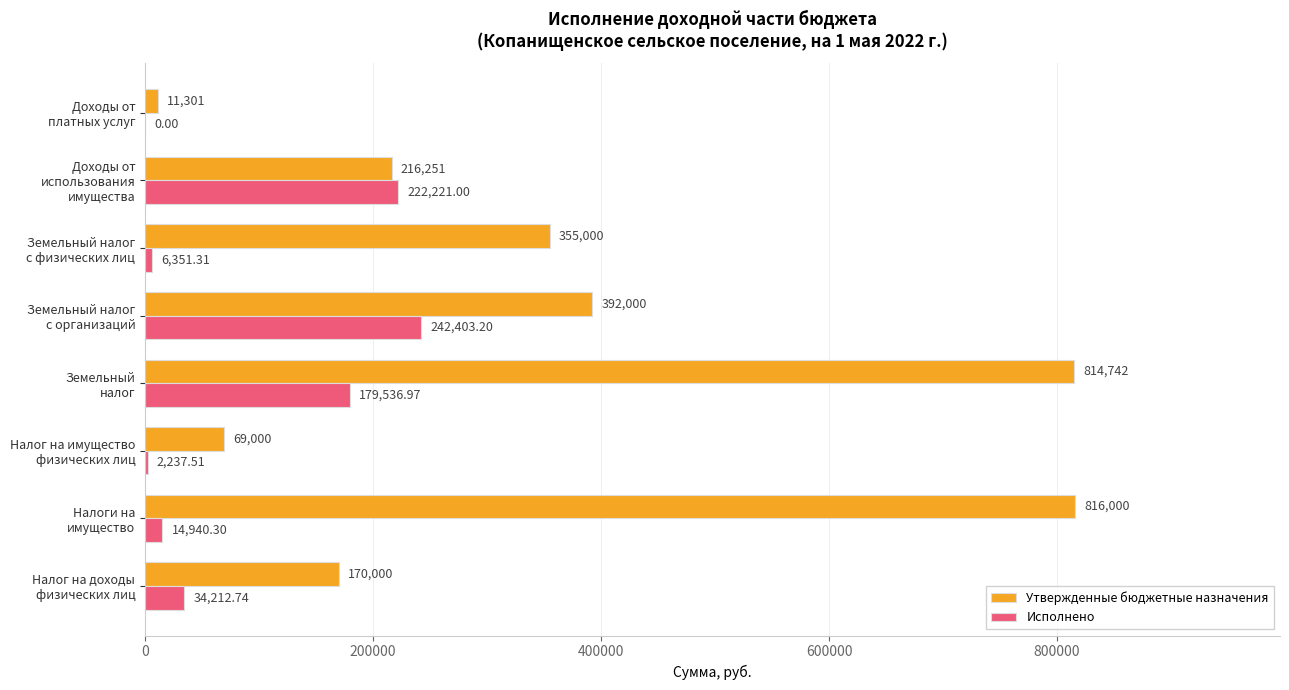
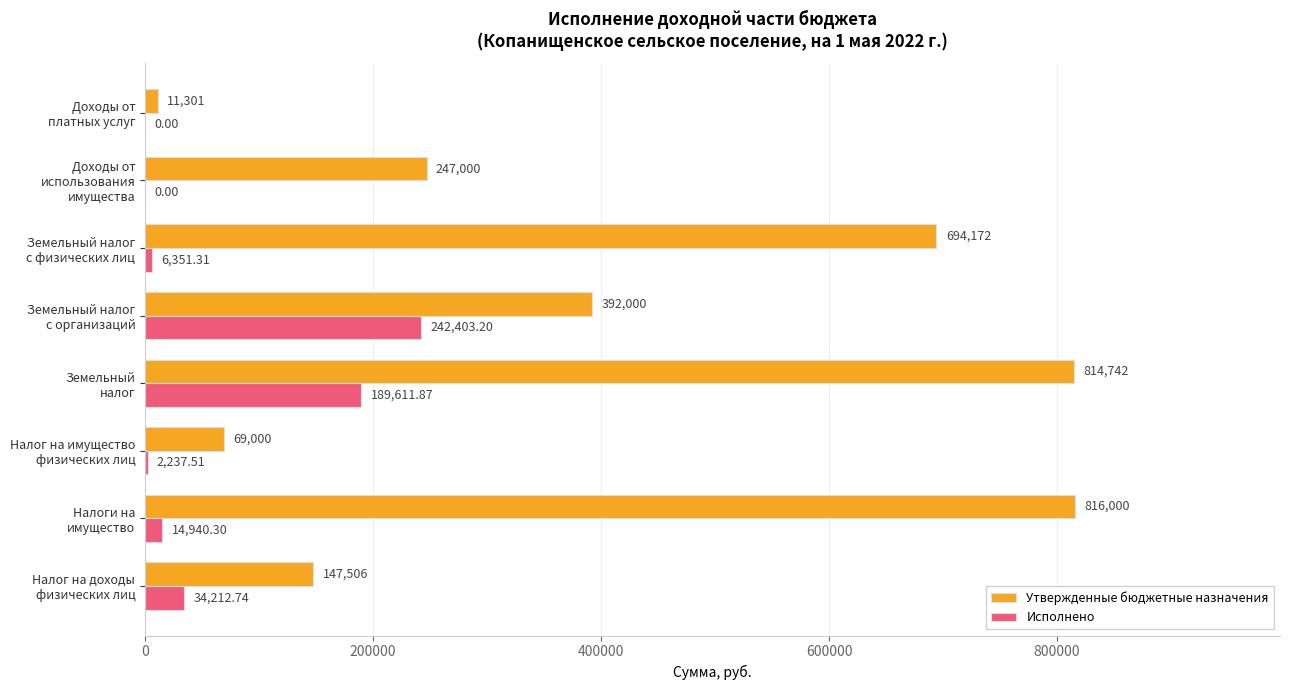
  {
    "Утвержденные бюджетные назначения": {
      "Доходы от платных услуг": "11,301",
-     "Доходы от использования имущества": "216,251",
-     "Земельный налог с физических лиц": "355,000",
+     "Доходы от использования имущества": "247,000",
+     "Земельный налог с физических лиц": "694,172",
      "Земельный налог с организаций": "392,000",
      "Земельный налог": "814,742",
      "Налог на имущество физических лиц": "69,000",
      "Налоги на имущество": "816,000",
-     "Налог на доходы физических лиц": "170,000"
+     "Налог на доходы физических лиц": "147,506"
    },
    "Исполнено": {
      "Доходы от платных услуг": "0.00",
-     "Доходы от использования имущества": "222,221.00",
+     "Доходы от использования имущества": "0.00",
      "Земельный налог с физических лиц": "6,351.31",
      "Земельный налог с организаций": "242,403.20",
-     "Земельный налог": "179,536.97",
+     "Земельный налог": "189,611.87",
      "Налог на имущество физических лиц": "2,237.51",
      "Налоги на имущество": "14,940.30",
      "Налог на доходы физических лиц": "34,212.74"
    }
  }
